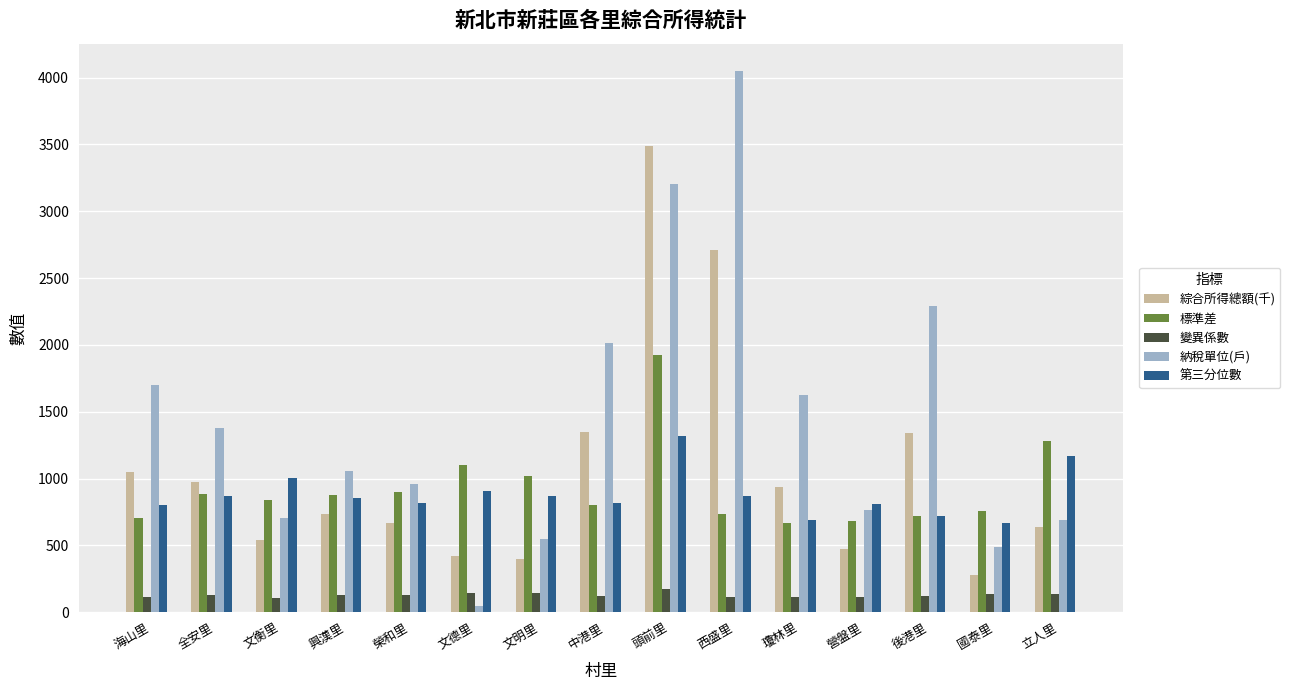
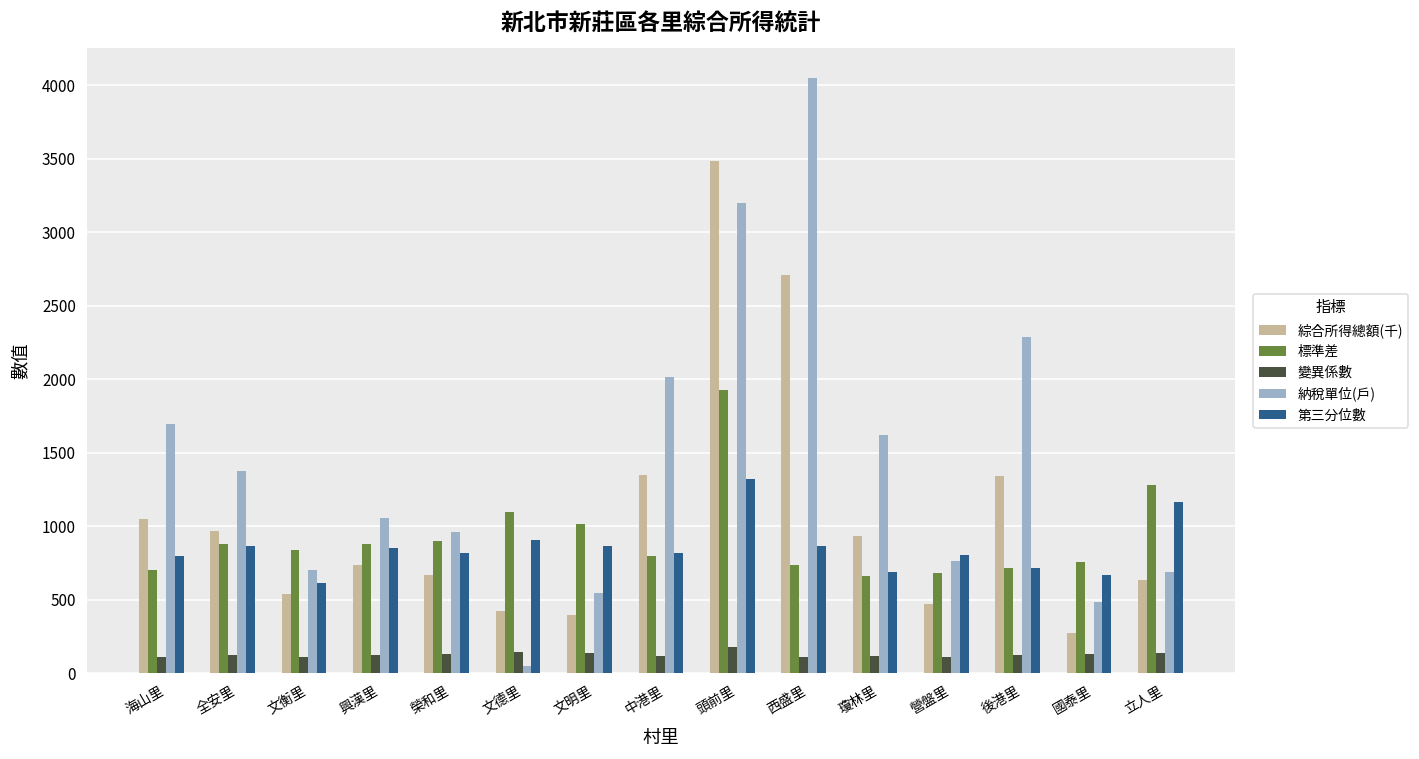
  {
    "綜合所得總額(千)": {
      "海山里": 1050,
      "全安里": 970,
      "文衡里": 540,
      "興漢里": 730,
      "榮和里": 670,
      "文德里": 420,
      "文明里": 400,
      "中港里": 1350,
      "頭前里": 3490,
      "西盛里": 2710,
      "瓊林里": 940,
      "營盤里": 470,
      "後港里": 1340,
      "國泰里": 280,
      "立人里": 640
    },
    "標準差": {
      "海山里": 710,
      "全安里": 880,
      "文衡里": 840,
      "興漢里": 880,
      "榮和里": 900,
      "文德里": 1100,
      "文明里": 1020,
      "中港里": 800,
      "頭前里": 1920,
      "西盛里": 740,
      "瓊林里": 660,
      "營盤里": 680,
      "後港里": 720,
      "國泰里": 760,
      "立人里": 1280
    },
    "變異係數": {
      "海山里": 110,
      "全安里": 130,
      "文衡里": 110,
      "興漢里": 130,
      "榮和里": 130,
      "文德里": 140,
      "文明里": 140,
      "中港里": 120,
      "頭前里": 180,
      "西盛里": 110,
      "瓊林里": 120,
      "營盤里": 110,
      "後港里": 120,
      "國泰里": 130,
      "立人里": 140
    },
    "納稅單位(戶)": {
      "海山里": 1700,
      "全安里": 1380,
      "文衡里": 700,
      "興漢里": 1050,
      "榮和里": 960,
      "文德里": 50,
      "文明里": 550,
      "中港里": 2020,
      "頭前里": 3200,
      "西盛里": 4050,
      "瓊林里": 1630,
      "營盤里": 760,
      "後港里": 2290,
      "國泰里": 490,
      "立人里": 690
    },
    "第三分位數": {
      "海山里": 800,
      "全安里": 870,
-     "文衡里": 1000,
+     "文衡里": 610,
      "興漢里": 850,
      "榮和里": 820,
      "文德里": 910,
      "文明里": 870,
      "中港里": 820,
      "頭前里": 1320,
      "西盛里": 870,
      "瓊林里": 690,
      "營盤里": 810,
      "後港里": 720,
      "國泰里": 670,
      "立人里": 1170
    }
  }
